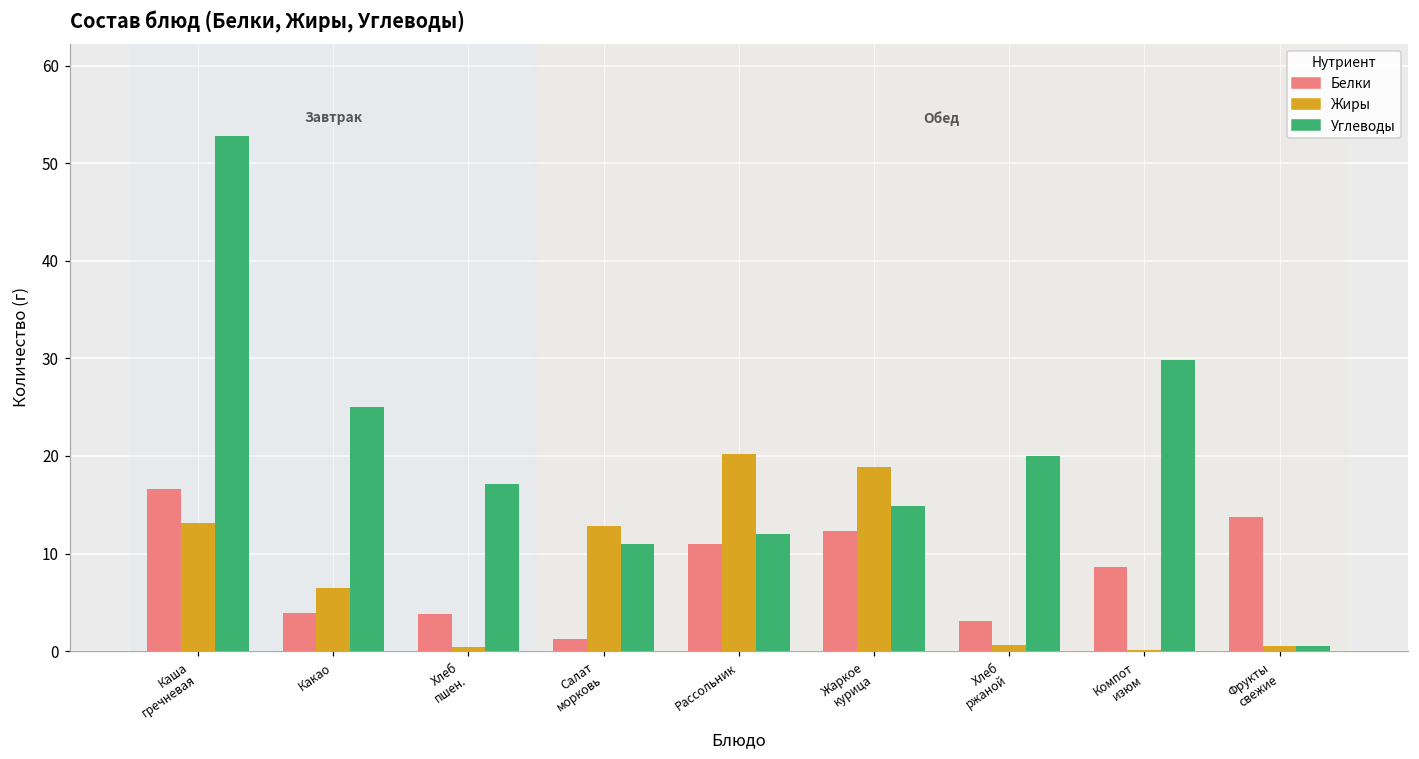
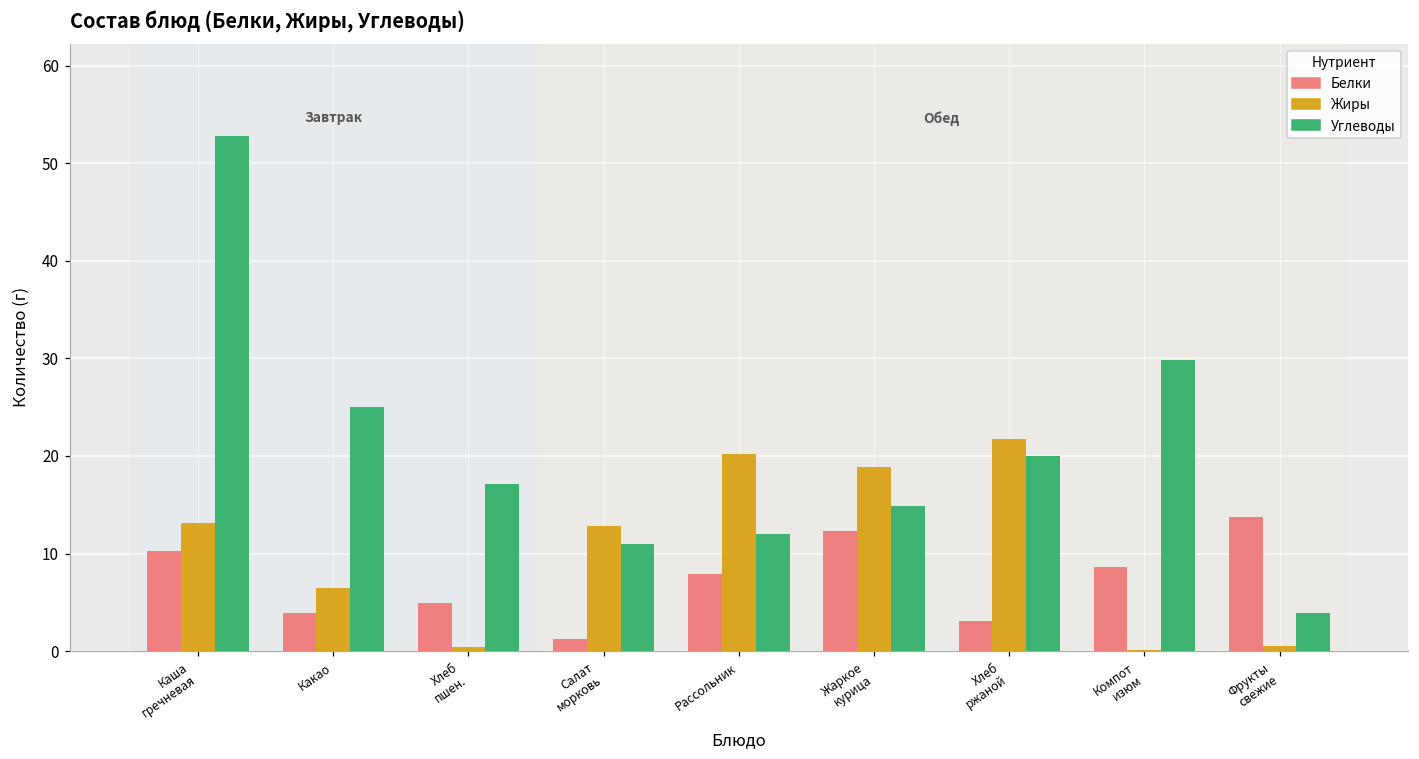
  {
    "Белки": {
-     "Каша гречневая": 17,
+     "Каша гречневая": 10,
      "Какао": 4,
-     "Хлеб пшен.": 4,
+     "Хлеб пшен.": 5,
      "Салат морковь": 1,
-     "Рассольник": 11,
+     "Рассольник": 8,
      "Жаркое курица": 12,
      "Хлеб ржаной": 3,
      "Компот изюм": 9,
      "Фрукты свежие": 14
    },
    "Жиры": {
      "Каша гречневая": 13,
      "Какао": 7,
      "Хлеб пшен.": 0,
      "Салат морковь": 13,
      "Рассольник": 20,
      "Жаркое курица": 19,
-     "Хлеб ржаной": 1,
+     "Хлеб ржаной": 22,
      "Фрукты свежие": 1
    },
    "Углеводы": {
      "Каша гречневая": 53,
      "Какао": 25,
      "Хлеб пшен.": 17,
      "Салат морковь": 11,
      "Рассольник": 12,
      "Жаркое курица": 15,
      "Хлеб ржаной": 20,
      "Компот изюм": 30,
-     "Фрукты свежие": 1
+     "Фрукты свежие": 4
    }
  }
